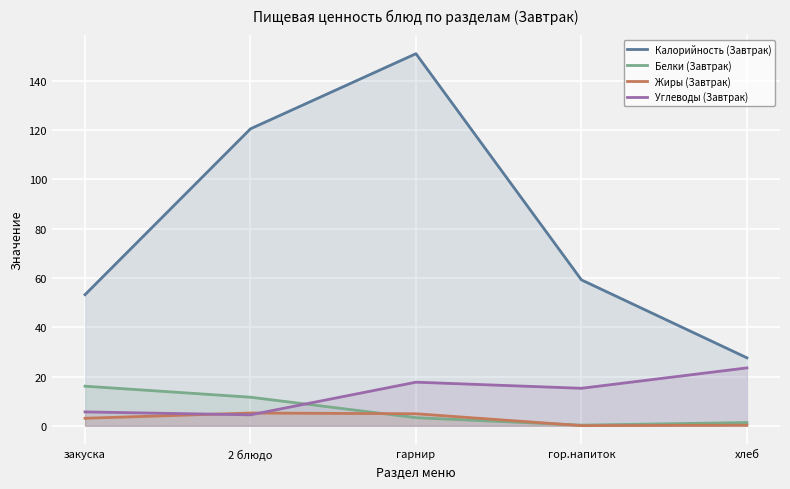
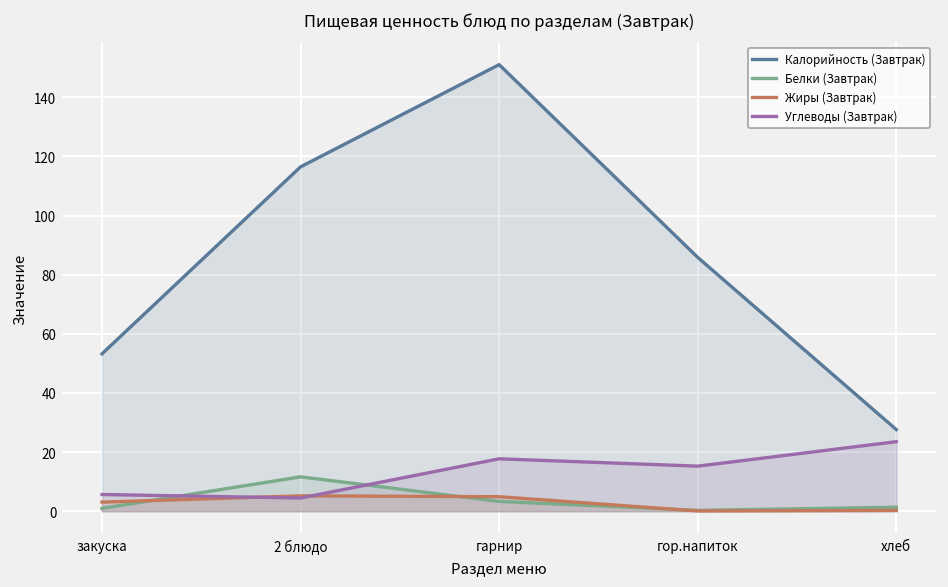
  {
    "Калорийность (Завтрак)": {
      "закуска": 53,
-     "2 блюдо": 121,
+     "2 блюдо": 116,
      "гарнир": 151,
-     "гор.напиток": 59,
+     "гор.напиток": 86,
      "хлеб": 28
    },
    "Белки (Завтрак)": {
-     "закуска": 16,
+     "закуска": 1,
      "2 блюдо": 12,
      "гарнир": 3,
      "хлеб": 1
    },
    "Жиры (Завтрак)": {
      "закуска": 3,
      "гарнир": 5,
      "хлеб": 0
    },
    "Углеводы (Завтрак)": {
      "закуска": 6,
      "гарнир": 18,
      "гор.напиток": 15,
      "хлеб": 24
    }
  }
